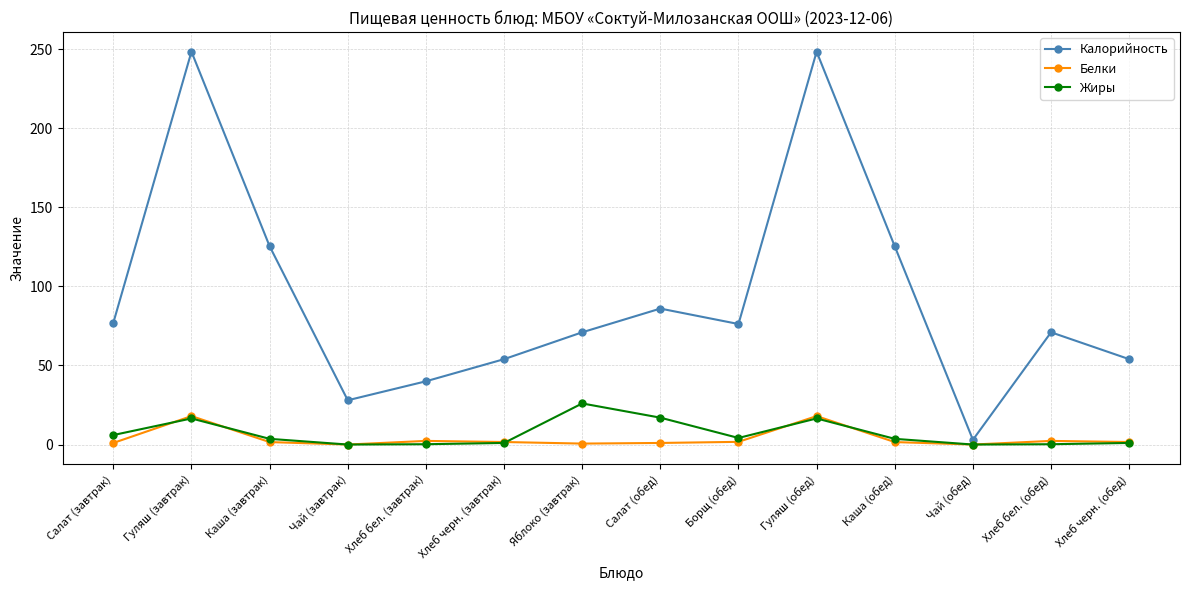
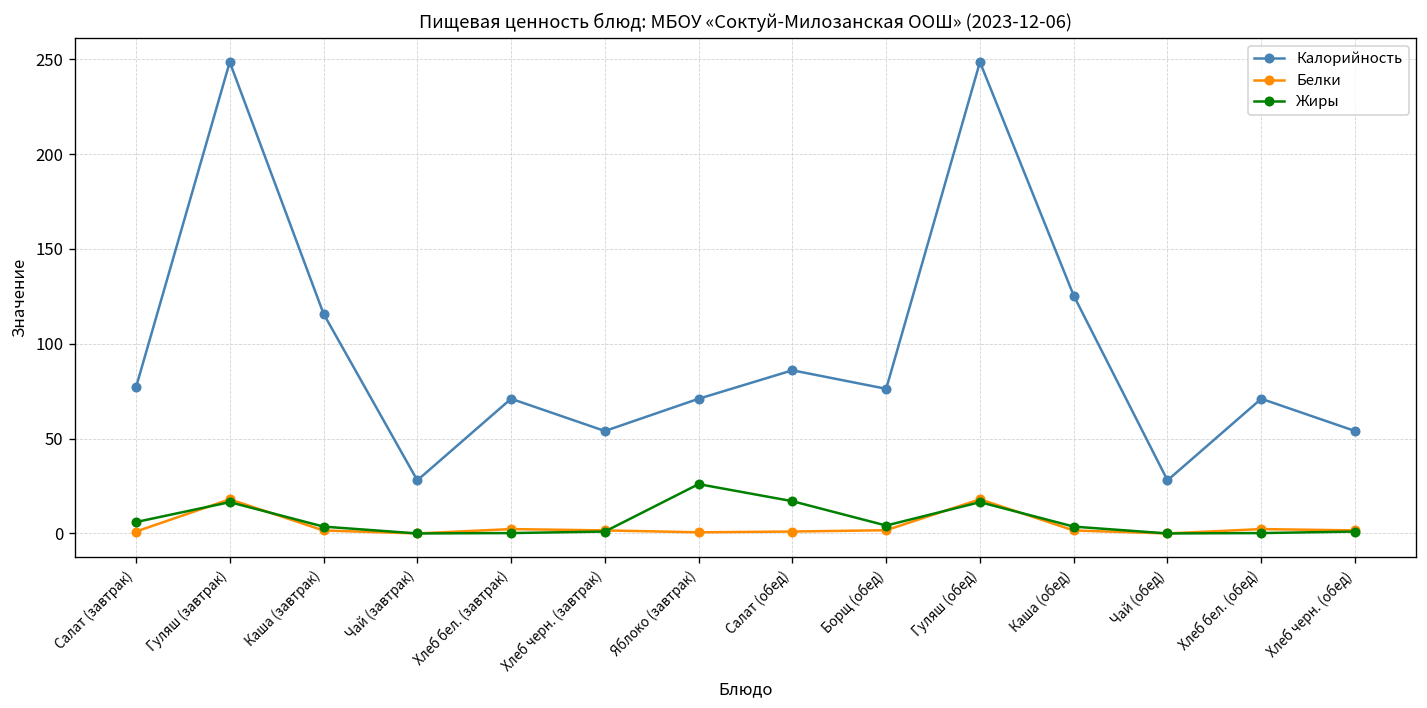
  {
    "Калорийность": {
      "Салат (завтрак)": 77,
      "Гуляш (завтрак)": 249,
-     "Каша (завтрак)": 125,
+     "Каша (завтрак)": 116,
      "Чай (завтрак)": 28,
-     "Хлеб бел. (завтрак)": 40,
+     "Хлеб бел. (завтрак)": 71,
      "Хлеб черн. (завтрак)": 54,
      "Яблоко (завтрак)": 71,
      "Салат (обед)": 86,
      "Борщ (обед)": 76,
      "Гуляш (обед)": 249,
      "Каша (обед)": 125,
-     "Чай (обед)": 3,
+     "Чай (обед)": 28,
      "Хлеб бел. (обед)": 71,
      "Хлеб черн. (обед)": 54
    },
    "Белки": {
      "Салат (завтрак)": 1,
      "Каша (завтрак)": 2,
      "Хлеб бел. (завтрак)": 2,
      "Яблоко (завтрак)": 1,
      "Салат (обед)": 1,
      "Борщ (обед)": 2,
      "Каша (обед)": 2,
      "Хлеб бел. (обед)": 2
    },
    "Жиры": {
      "Салат (завтрак)": 6,
      "Каша (завтрак)": 4,
      "Хлеб бел. (завтрак)": 0,
      "Яблоко (завтрак)": 26,
      "Салат (обед)": 17,
      "Борщ (обед)": 4,
      "Каша (обед)": 4,
      "Хлеб бел. (обед)": 0
    }
  }
